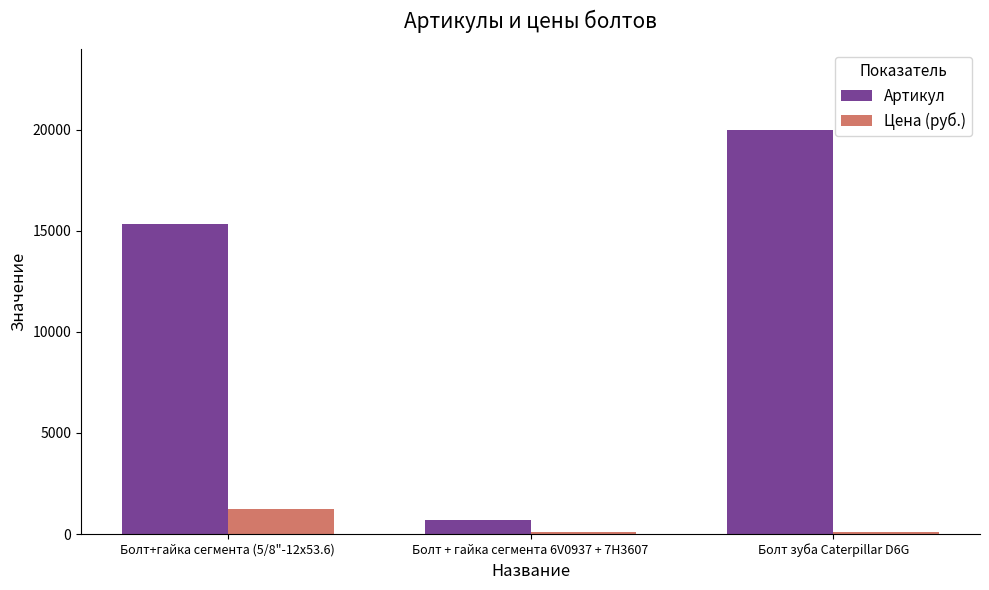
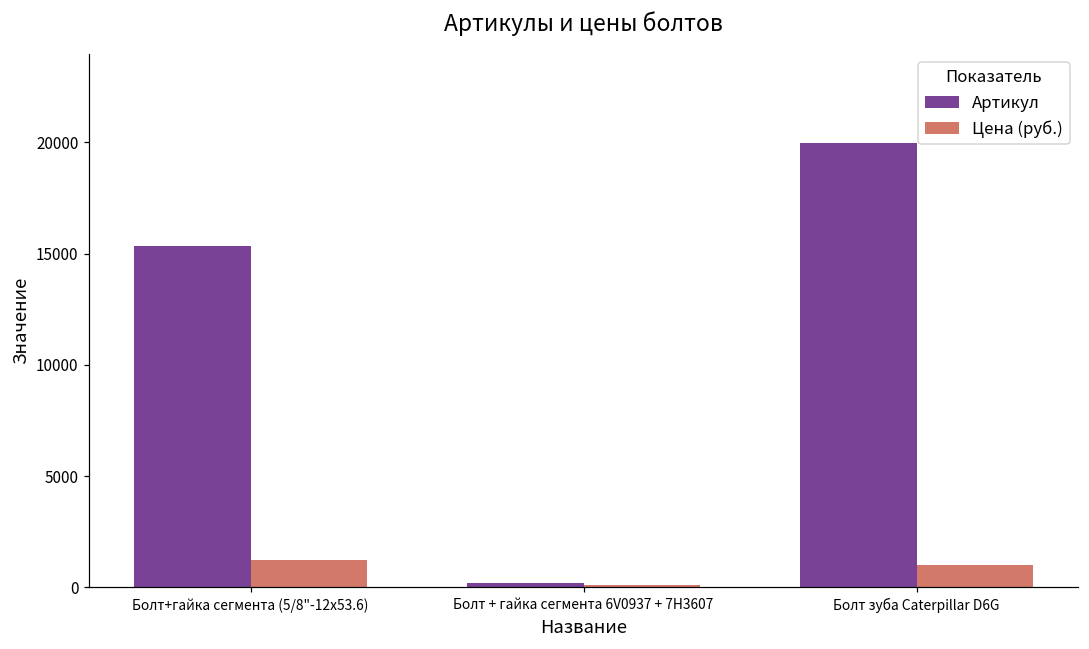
  {
    "Артикул": {
      "Болт+гайка сегмента (5/8\"-12х53.6)": 15400,
-     "Болт + гайка сегмента 6V0937 + 7H3607": 700,
+     "Болт + гайка сегмента 6V0937 + 7H3607": 200,
      "Болт зуба Caterpillar D6G": 20000
    },
    "Цена (руб.)": {
      "Болт+гайка сегмента (5/8\"-12х53.6)": 1300,
-     "Болт зуба Caterpillar D6G": 100
+     "Болт зуба Caterpillar D6G": 1000
    }
  }
